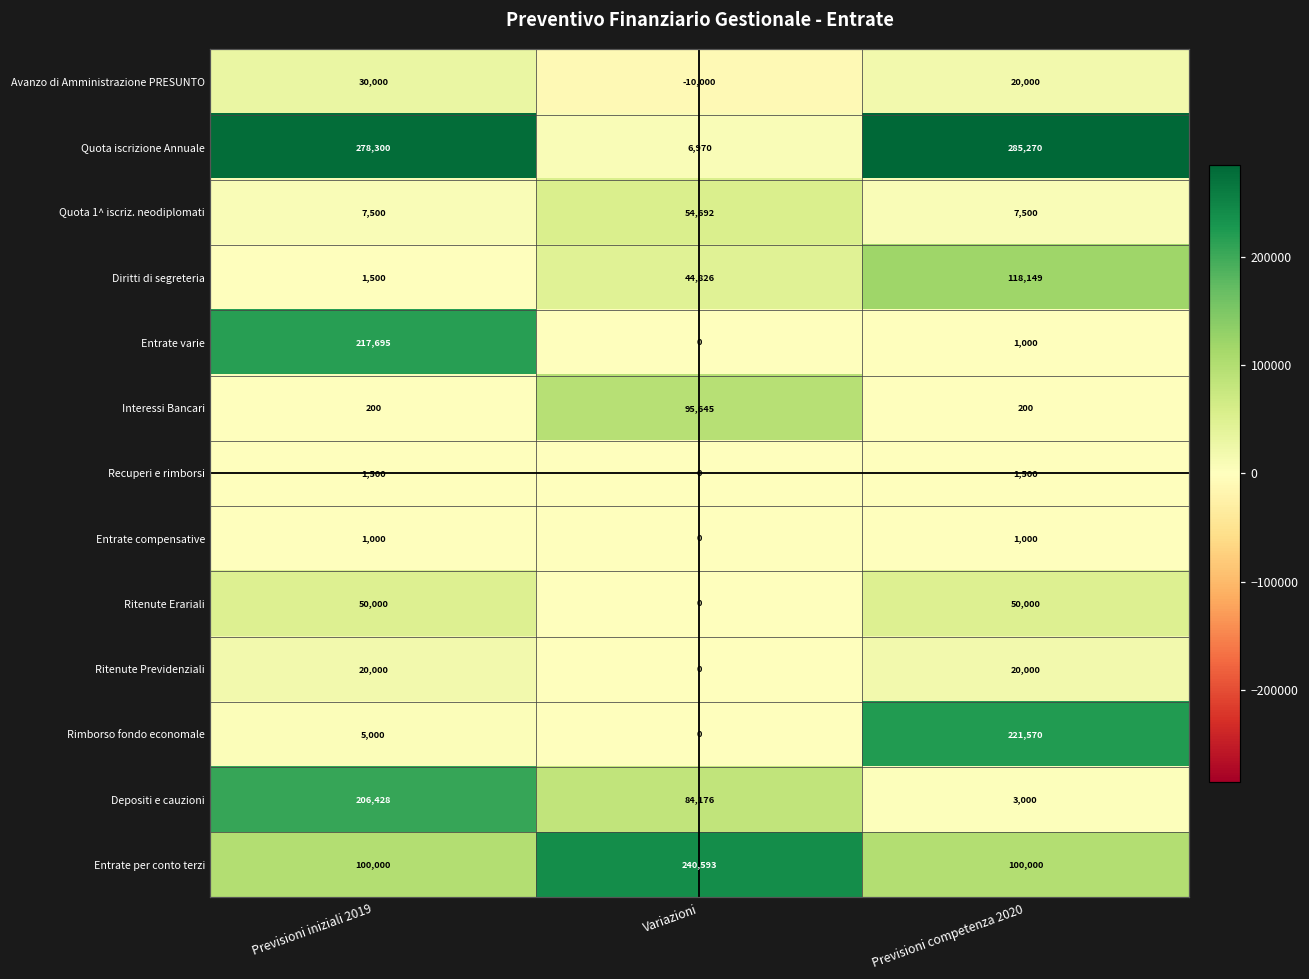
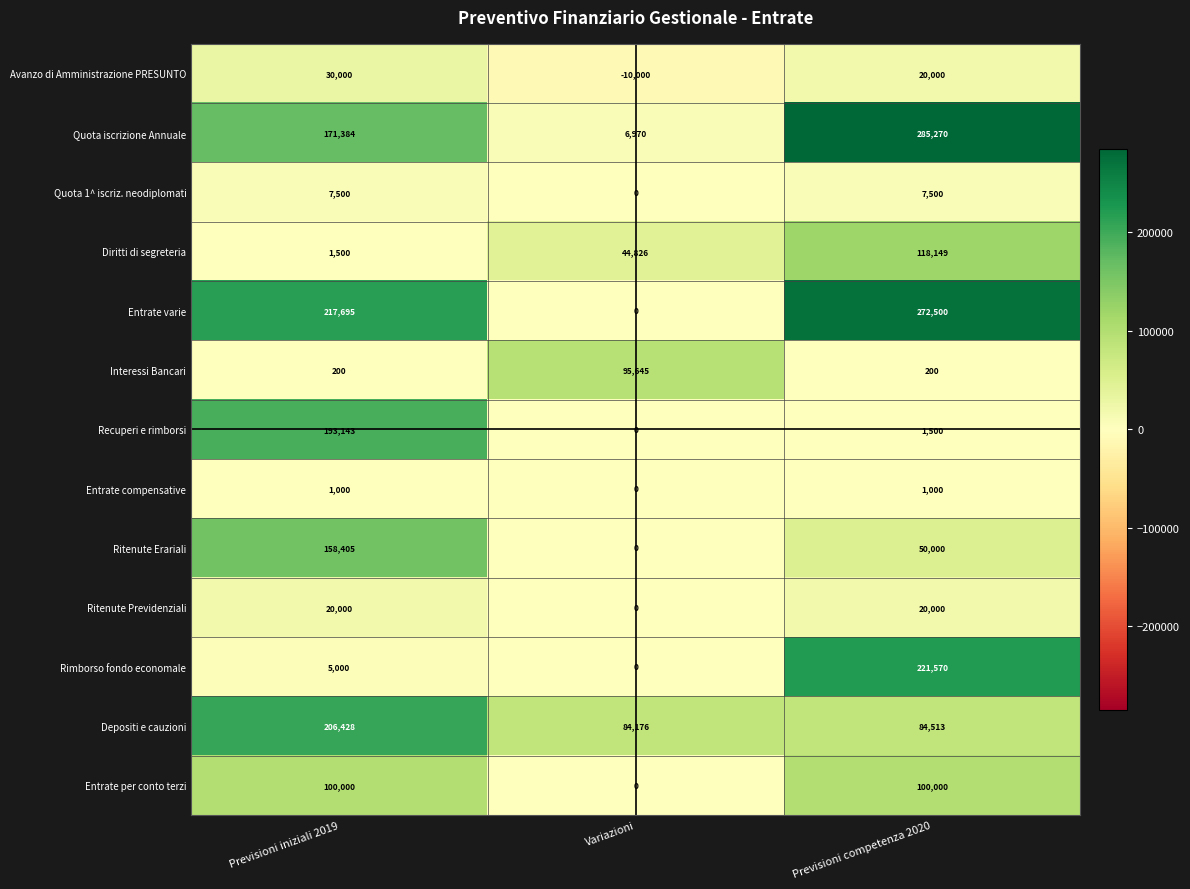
  {
    "Avanzo di Amministrazione PRESUNTO": {
      "Previsioni iniziali 2019": "30,000",
      "Variazioni": "-10,000",
      "Previsioni competenza 2020": "20,000"
    },
    "Quota iscrizione Annuale": {
-     "Previsioni iniziali 2019": "278,300",
+     "Previsioni iniziali 2019": "171,384",
      "Variazioni": "6,970",
      "Previsioni competenza 2020": "285,270"
    },
    "Quota 1^ iscriz. neodiplomati": {
      "Previsioni iniziali 2019": "7,500",
-     "Variazioni": "54,692",
+     "Variazioni": "0",
      "Previsioni competenza 2020": "7,500"
    },
    "Diritti di segreteria": {
      "Previsioni iniziali 2019": "1,500",
      "Variazioni": "44,826",
      "Previsioni competenza 2020": "118,149"
    },
    "Entrate varie": {
      "Previsioni iniziali 2019": "217,695",
      "Variazioni": "0",
-     "Previsioni competenza 2020": "1,000"
+     "Previsioni competenza 2020": "272,500"
    },
    "Interessi Bancari": {
      "Previsioni iniziali 2019": "200",
      "Variazioni": "95,645",
      "Previsioni competenza 2020": "200"
    },
    "Recuperi e rimborsi": {
-     "Previsioni iniziali 2019": "1,500",
+     "Previsioni iniziali 2019": "193,143",
      "Variazioni": "0",
      "Previsioni competenza 2020": "1,500"
    },
    "Entrate compensative": {
      "Previsioni iniziali 2019": "1,000",
      "Variazioni": "0",
      "Previsioni competenza 2020": "1,000"
    },
    "Ritenute Erariali": {
-     "Previsioni iniziali 2019": "50,000",
+     "Previsioni iniziali 2019": "158,405",
      "Variazioni": "0",
      "Previsioni competenza 2020": "50,000"
    },
    "Ritenute Previdenziali": {
      "Previsioni iniziali 2019": "20,000",
      "Variazioni": "0",
      "Previsioni competenza 2020": "20,000"
    },
    "Rimborso fondo economale": {
      "Previsioni iniziali 2019": "5,000",
      "Variazioni": "0",
      "Previsioni competenza 2020": "221,570"
    },
    "Depositi e cauzioni": {
      "Previsioni iniziali 2019": "206,428",
      "Variazioni": "84,176",
-     "Previsioni competenza 2020": "3,000"
+     "Previsioni competenza 2020": "84,513"
    },
    "Entrate per conto terzi": {
      "Previsioni iniziali 2019": "100,000",
-     "Variazioni": "240,593",
+     "Variazioni": "0",
      "Previsioni competenza 2020": "100,000"
    }
  }
